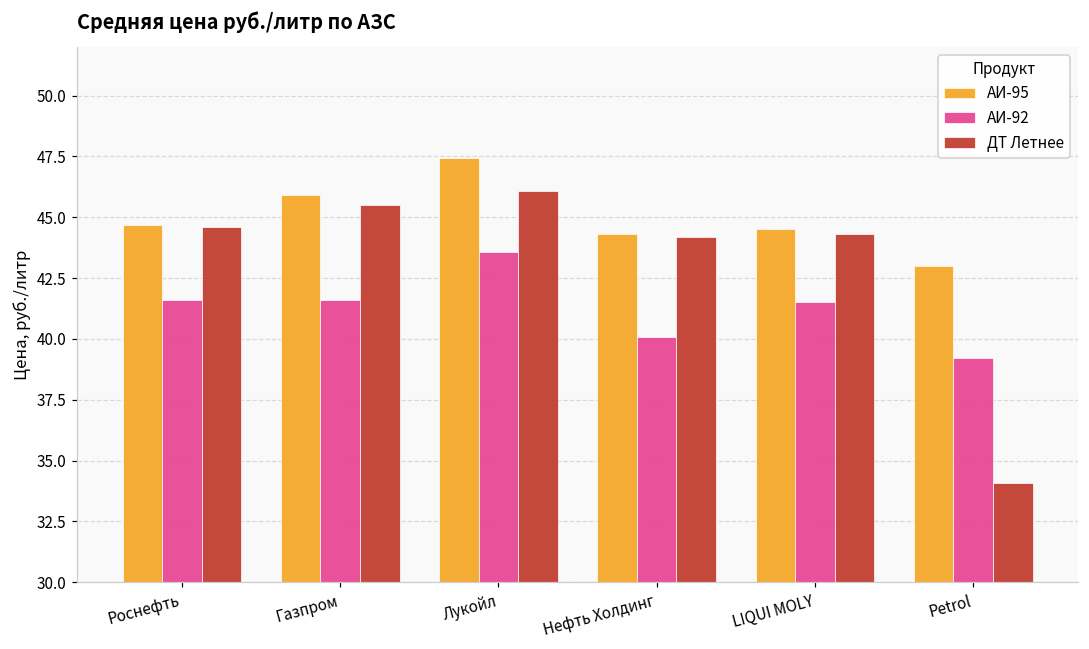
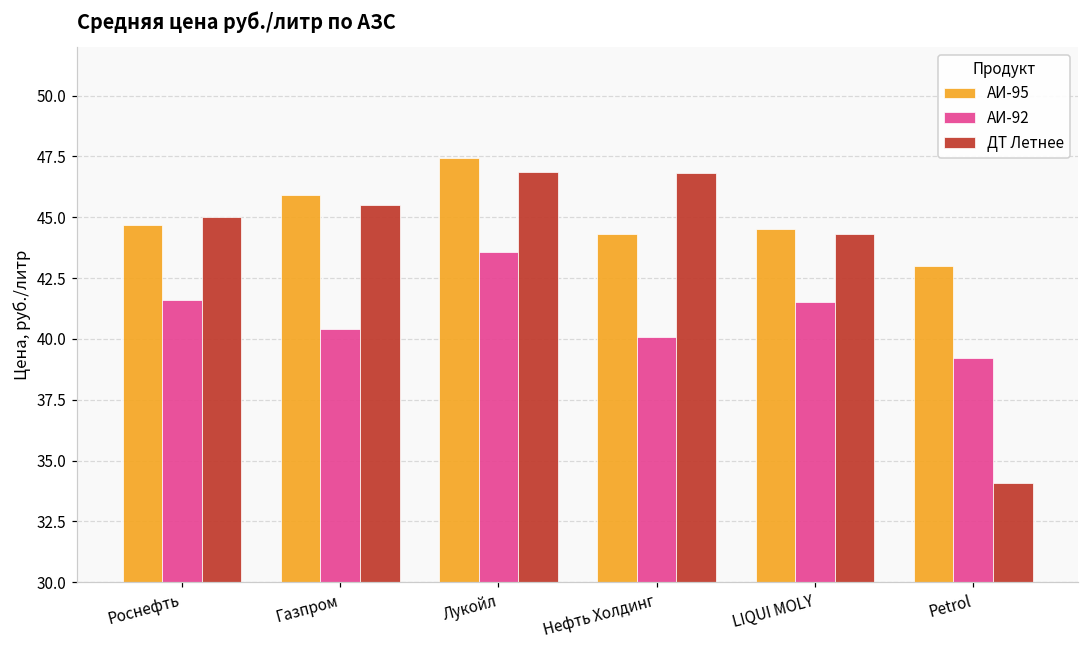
  {
    "АИ-95": {
      "Роснефть": 44.7,
      "Газпром": 45.9,
      "Лукойл": 47.4,
      "Нефть Холдинг": 44.3,
      "LIQUI MOLY": 44.5,
      "Petrol": 43.0
    },
    "АИ-92": {
      "Роснефть": 41.6,
-     "Газпром": 41.6,
+     "Газпром": 40.4,
      "Лукойл": 43.6,
      "Нефть Холдинг": 40.1,
      "LIQUI MOLY": 41.5,
      "Petrol": 39.2
    },
    "ДТ Летнее": {
-     "Роснефть": 44.6,
+     "Роснефть": 45.0,
      "Газпром": 45.5,
-     "Лукойл": 46.1,
-     "Нефть Холдинг": 44.2,
+     "Лукойл": 46.9,
+     "Нефть Холдинг": 46.8,
      "LIQUI MOLY": 44.3,
      "Petrol": 34.1
    }
  }
